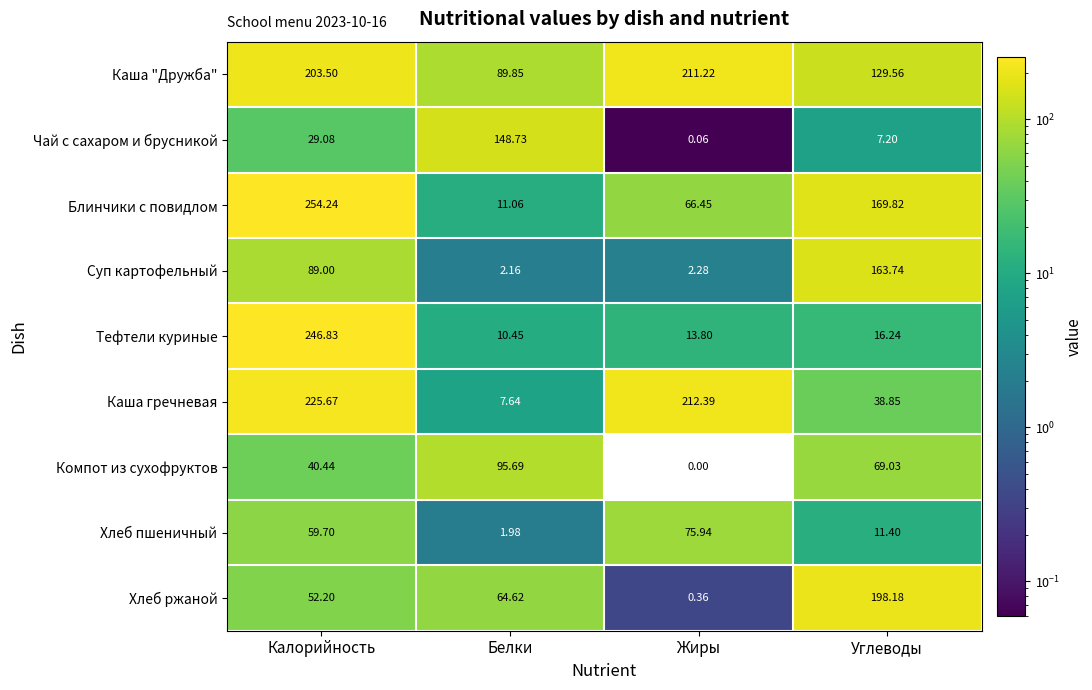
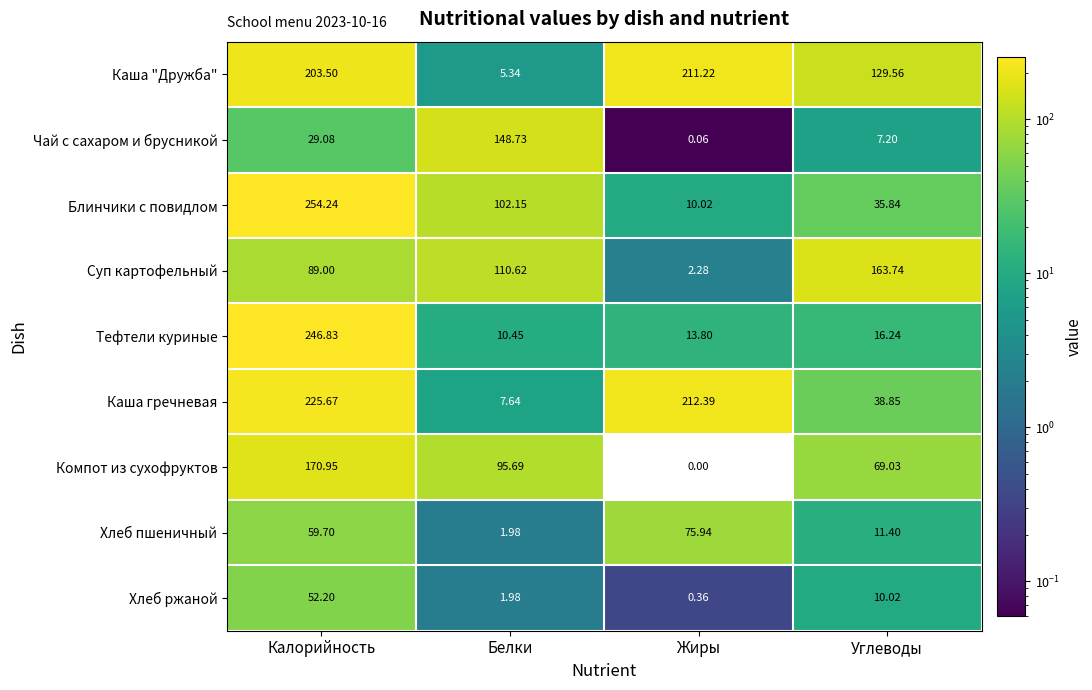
  {
    "Каша \"Дружба\"": {
      "Калорийность": 203.50,
-     "Белки": 89.85,
+     "Белки": 5.34,
      "Жиры": 211.22,
      "Углеводы": 129.56
    },
    "Чай с сахаром и брусникой": {
      "Калорийность": 29.08,
      "Белки": 148.73,
      "Жиры": 0.06,
      "Углеводы": 7.20
    },
    "Блинчики с повидлом": {
      "Калорийность": 254.24,
-     "Белки": 11.06,
-     "Жиры": 66.45,
-     "Углеводы": 169.82
+     "Белки": 102.15,
+     "Жиры": 10.02,
+     "Углеводы": 35.84
    },
    "Суп картофельный": {
      "Калорийность": 89.00,
-     "Белки": 2.16,
+     "Белки": 110.62,
      "Жиры": 2.28,
      "Углеводы": 163.74
    },
    "Тефтели куриные": {
      "Калорийность": 246.83,
      "Белки": 10.45,
      "Жиры": 13.80,
      "Углеводы": 16.24
    },
    "Каша гречневая": {
      "Калорийность": 225.67,
      "Белки": 7.64,
      "Жиры": 212.39,
      "Углеводы": 38.85
    },
    "Компот из сухофруктов": {
-     "Калорийность": 40.44,
+     "Калорийность": 170.95,
      "Белки": 95.69,
      "Жиры": 0.00,
      "Углеводы": 69.03
    },
    "Хлеб пшеничный": {
      "Калорийность": 59.70,
      "Белки": 1.98,
      "Жиры": 75.94,
      "Углеводы": 11.40
    },
    "Хлеб ржаной": {
      "Калорийность": 52.20,
-     "Белки": 64.62,
+     "Белки": 1.98,
      "Жиры": 0.36,
-     "Углеводы": 198.18
+     "Углеводы": 10.02
    }
  }
